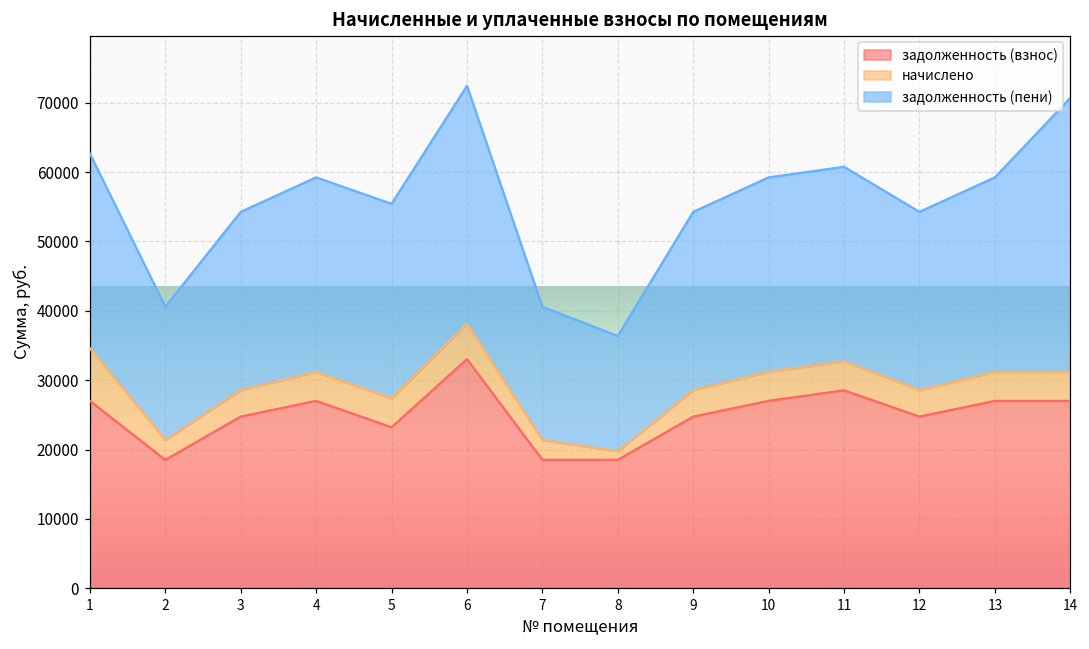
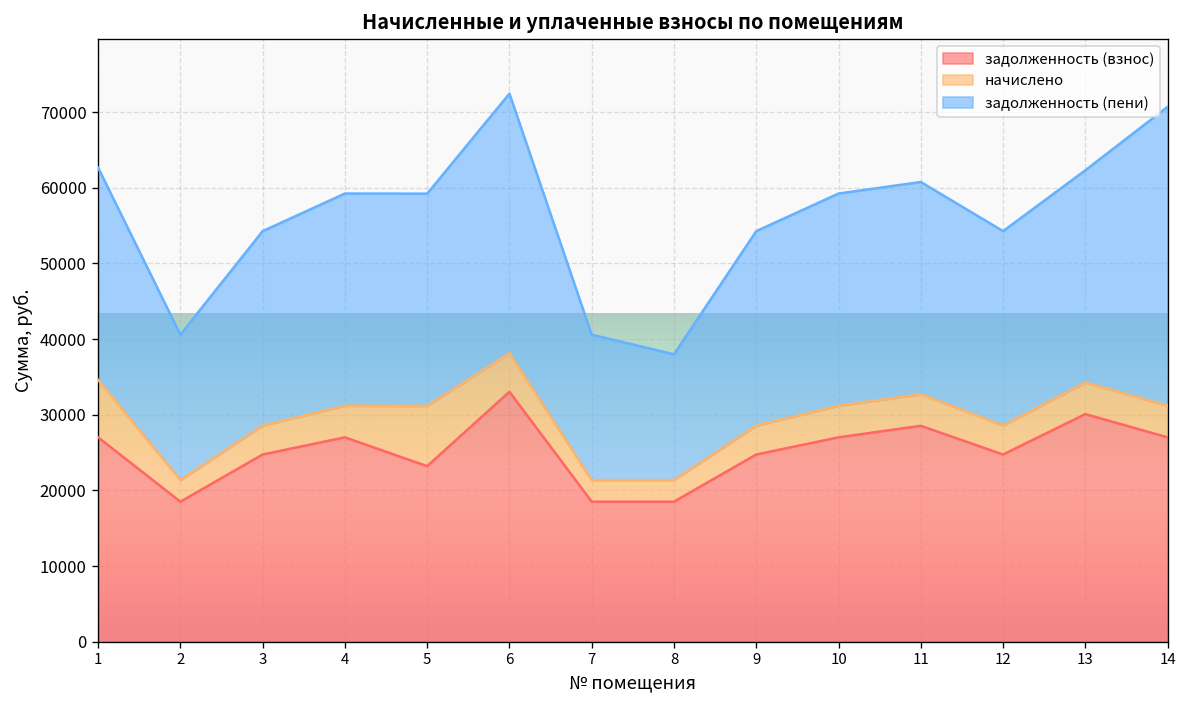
  {
    "задолженность (взнос)": {
      "1": 27000,
      "2": 19000,
      "3": 25000,
      "4": 27000,
      "5": 23000,
      "6": 33000,
      "7": 19000,
      "8": 19000,
      "9": 25000,
      "10": 27000,
      "11": 29000,
      "12": 25000,
-     "13": 27000,
+     "13": 30000,
      "14": 27000
    },
    "начислено": {
      "1": 8000,
      "2": 3000,
      "3": 4000,
      "4": 4000,
-     "5": 4000,
+     "5": 8000,
      "6": 5000,
      "7": 3000,
-     "8": 1000,
+     "8": 3000,
      "9": 4000,
      "10": 4000,
      "11": 4000,
      "12": 4000,
      "13": 4000,
      "14": 4000
    },
    "задолженность (пени)": {
      "1": 28000,
      "2": 19000,
      "3": 26000,
      "4": 28000,
      "5": 28000,
      "6": 34000,
      "7": 19000,
      "8": 17000,
      "9": 26000,
      "10": 28000,
      "11": 28000,
      "12": 26000,
      "13": 28000,
      "14": 40000
    }
  }
